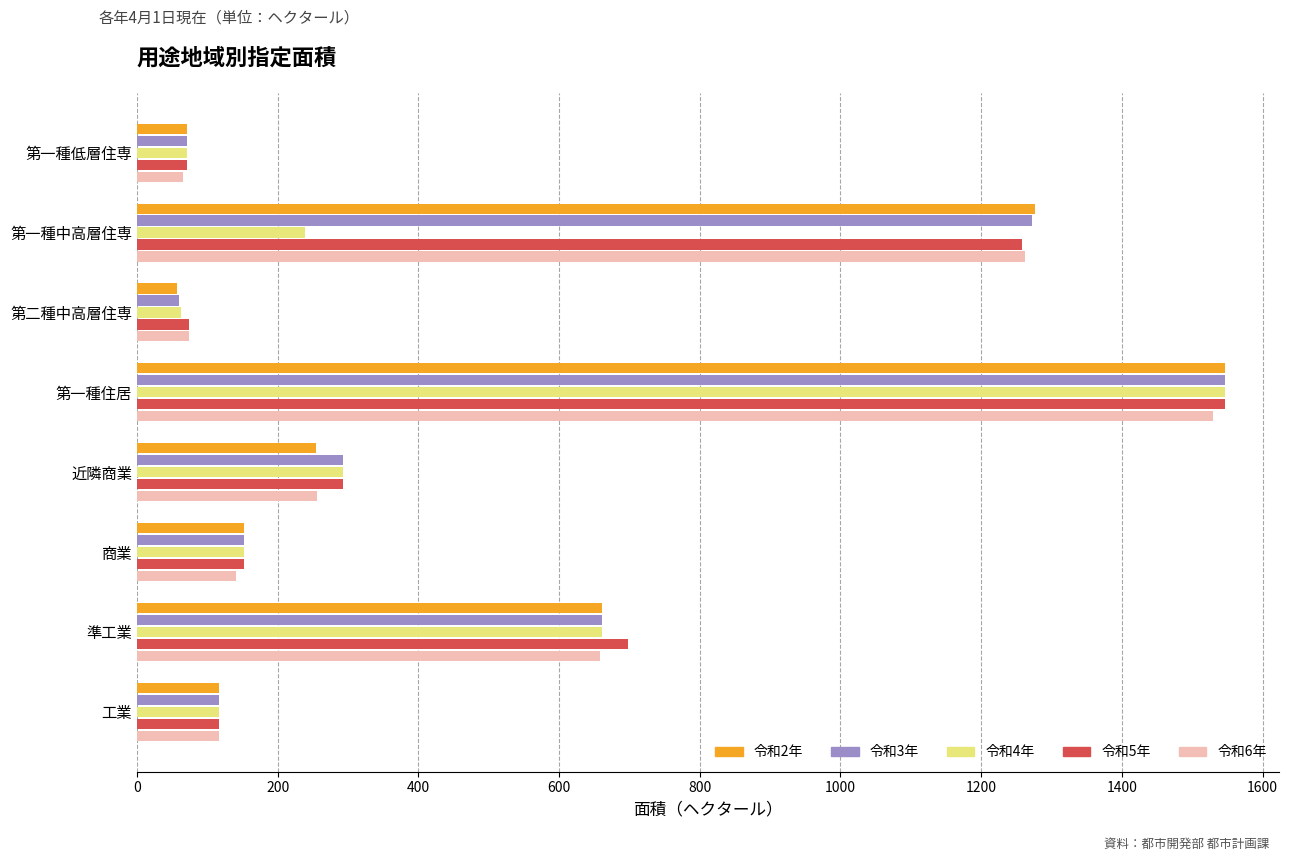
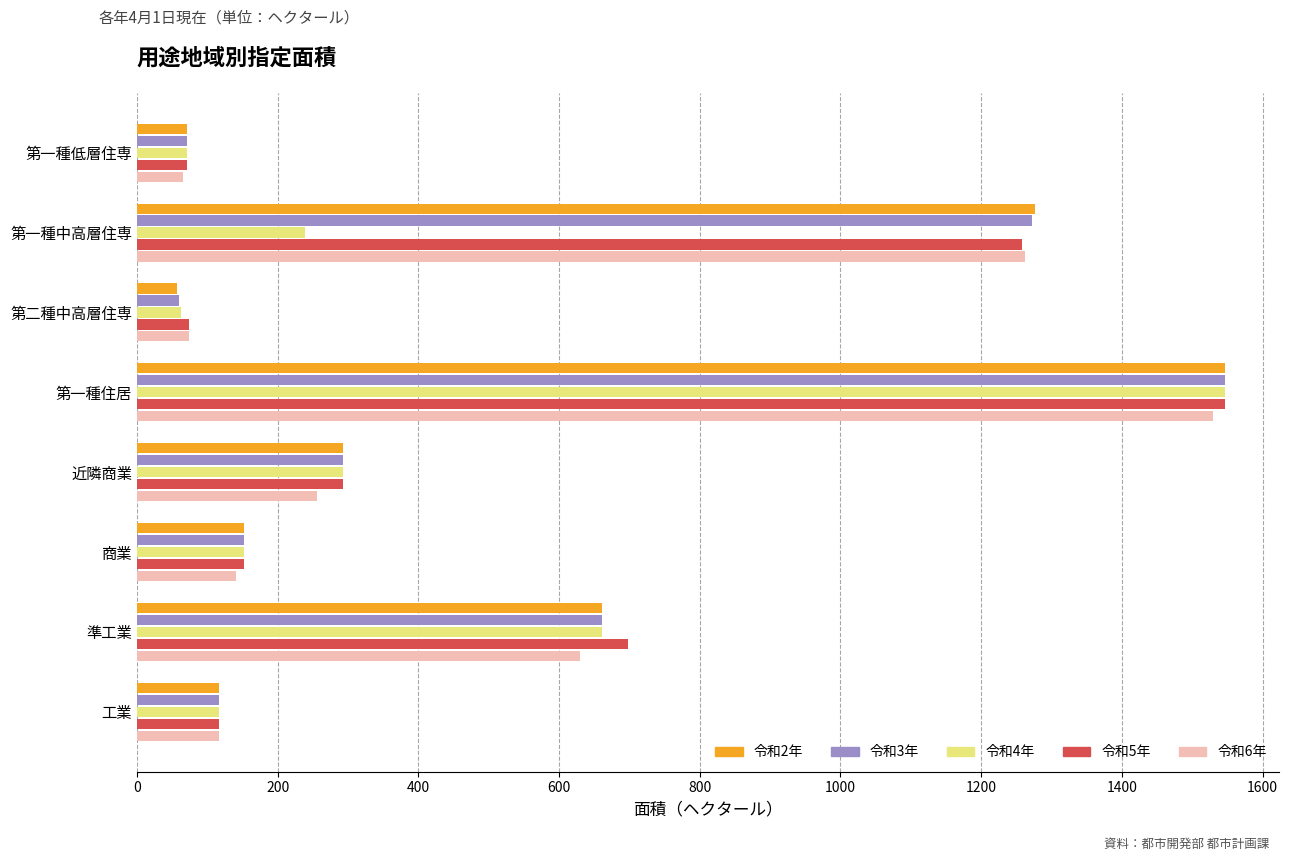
  {
    "令和2年": {
      "第一種低層住専": 70,
      "第一種中高層住専": 1280,
      "第二種中高層住専": 60,
      "第一種住居": 1550,
-     "近隣商業": 250,
+     "近隣商業": 290,
      "商業": 150,
      "準工業": 660,
      "工業": 120
    },
    "令和3年": {
      "第一種低層住専": 70,
      "第一種中高層住専": 1270,
      "第二種中高層住専": 60,
      "第一種住居": 1550,
      "近隣商業": 290,
      "商業": 150,
      "準工業": 660,
      "工業": 120
    },
    "令和4年": {
      "第一種低層住専": 70,
      "第一種中高層住専": 240,
      "第二種中高層住専": 60,
      "第一種住居": 1550,
      "近隣商業": 290,
      "商業": 150,
      "準工業": 660,
      "工業": 120
    },
    "令和5年": {
      "第一種低層住専": 70,
      "第一種中高層住専": 1260,
      "第二種中高層住専": 70,
      "第一種住居": 1550,
      "近隣商業": 290,
      "商業": 150,
      "準工業": 700,
      "工業": 120
    },
    "令和6年": {
      "第一種低層住専": 70,
      "第一種中高層住専": 1260,
      "第二種中高層住専": 70,
      "第一種住居": 1530,
      "近隣商業": 260,
      "商業": 140,
-     "準工業": 660,
+     "準工業": 630,
      "工業": 120
    }
  }
